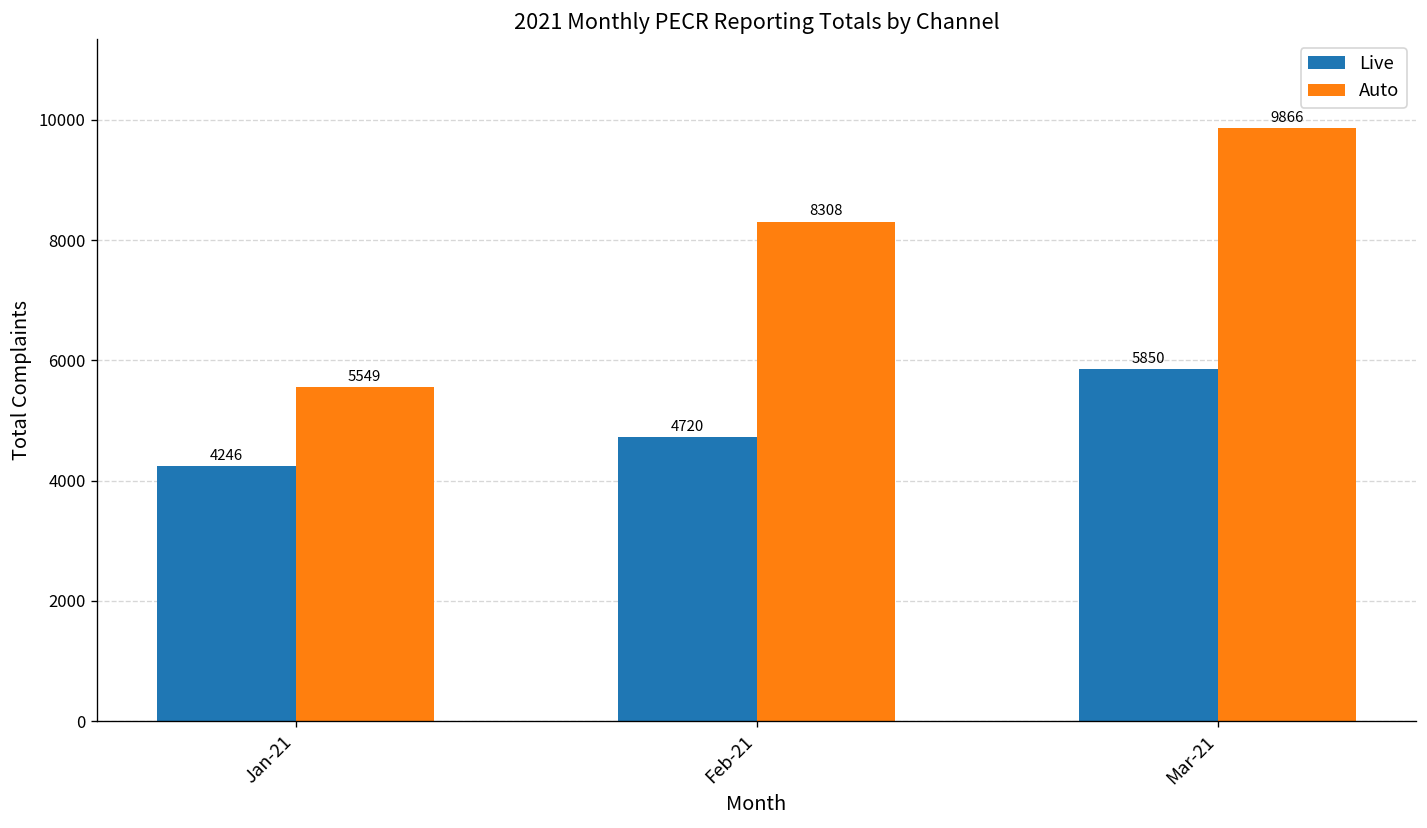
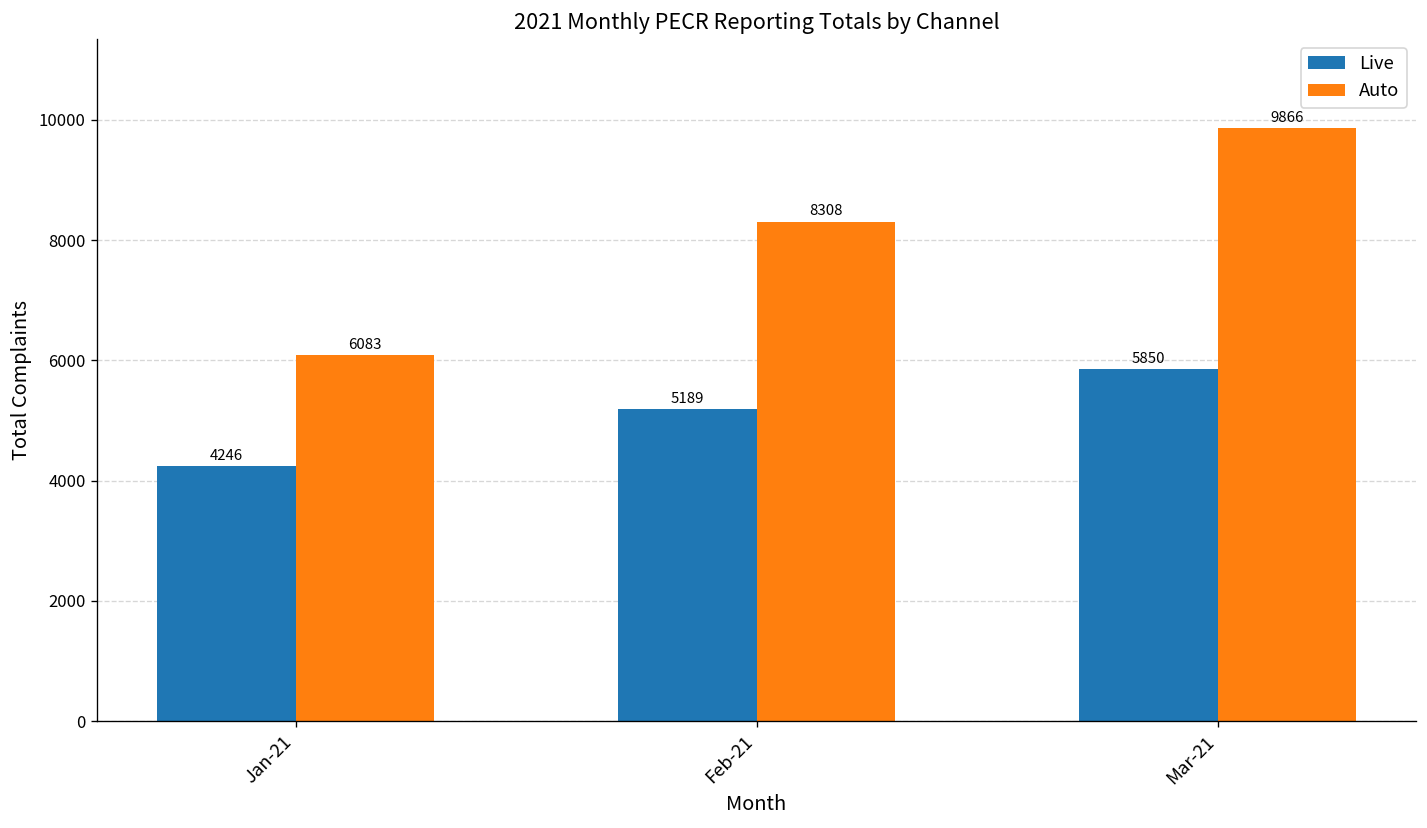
  {
    "Live": {
      "Jan-21": 4246,
-     "Feb-21": 4720,
+     "Feb-21": 5189,
      "Mar-21": 5850
    },
    "Auto": {
-     "Jan-21": 5549,
+     "Jan-21": 6083,
      "Feb-21": 8308,
      "Mar-21": 9866
    }
  }
